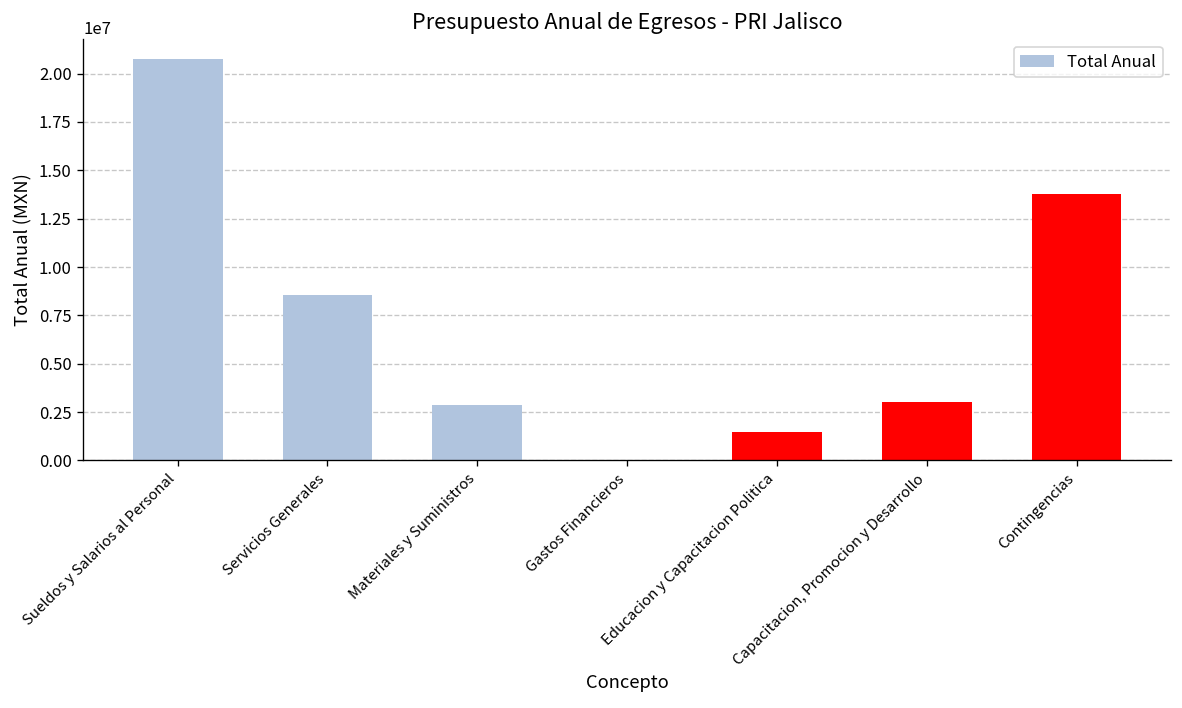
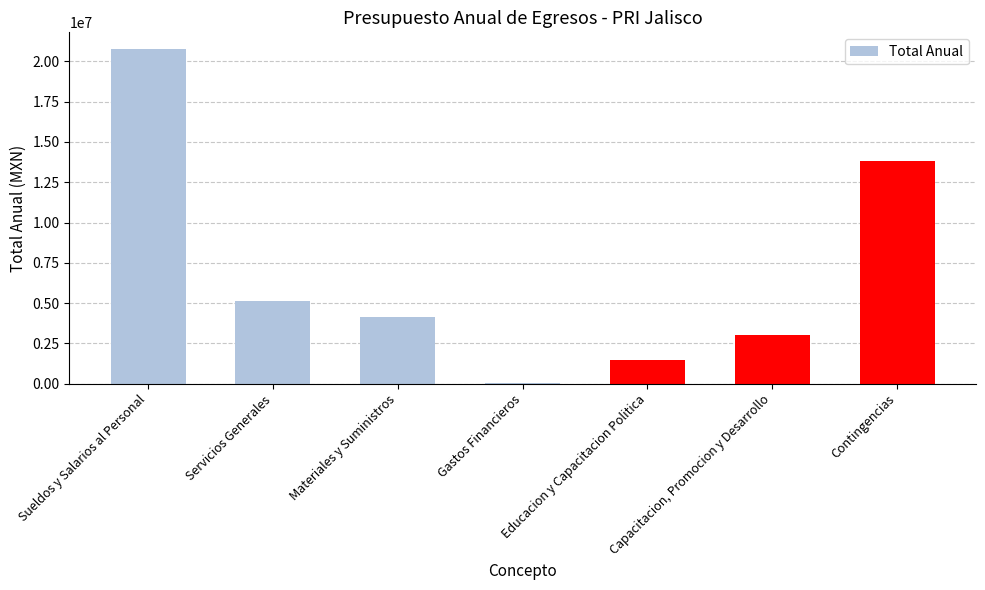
  {
    "Sueldos y Salarios al Personal": 20800000,
-   "Servicios Generales": 8600000,
-   "Materiales y Suministros": 2900000,
+   "Servicios Generales": 5100000,
+   "Materiales y Suministros": 4100000,
    "Educacion y Capacitacion Politica": 1500000,
    "Capacitacion, Promocion y Desarrollo": 3000000,
    "Contingencias": 13800000
  }
